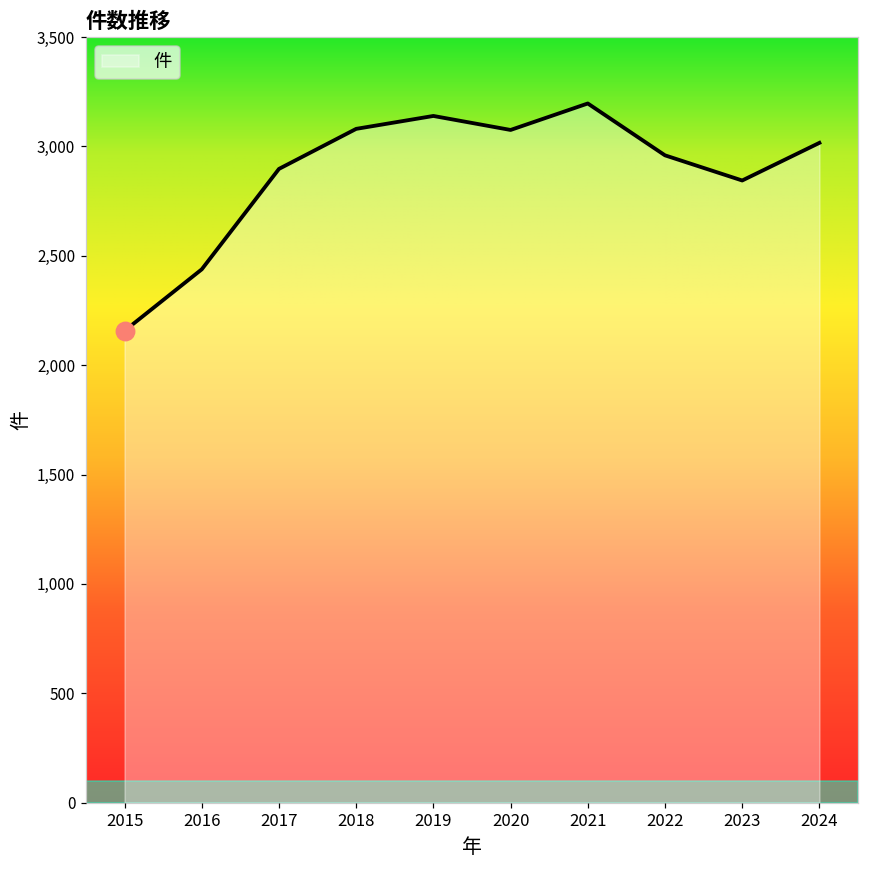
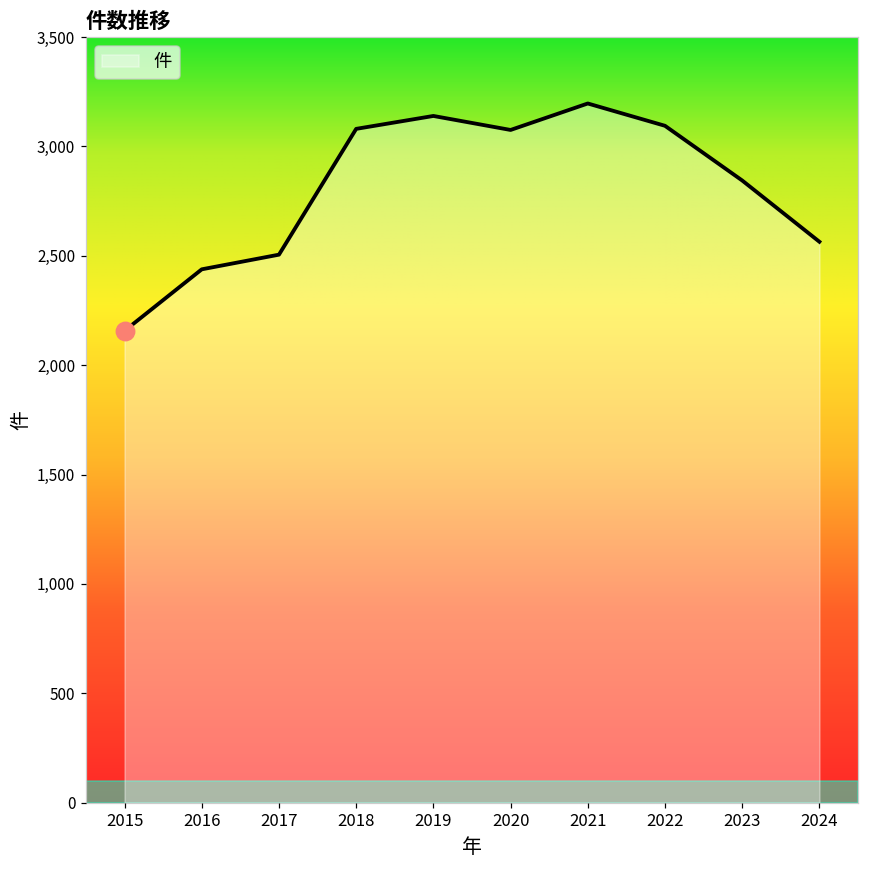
  {
    "件": {
      "2016": "2,440",
-     "2017": "2,900",
+     "2017": "2,510",
      "2018": "3,080",
      "2019": "3,140",
      "2020": "3,080",
      "2021": "3,200",
-     "2022": "2,960",
+     "2022": "3,090",
      "2023": "2,840",
-     "2024": "3,020"
+     "2024": "2,560"
    }
  }
